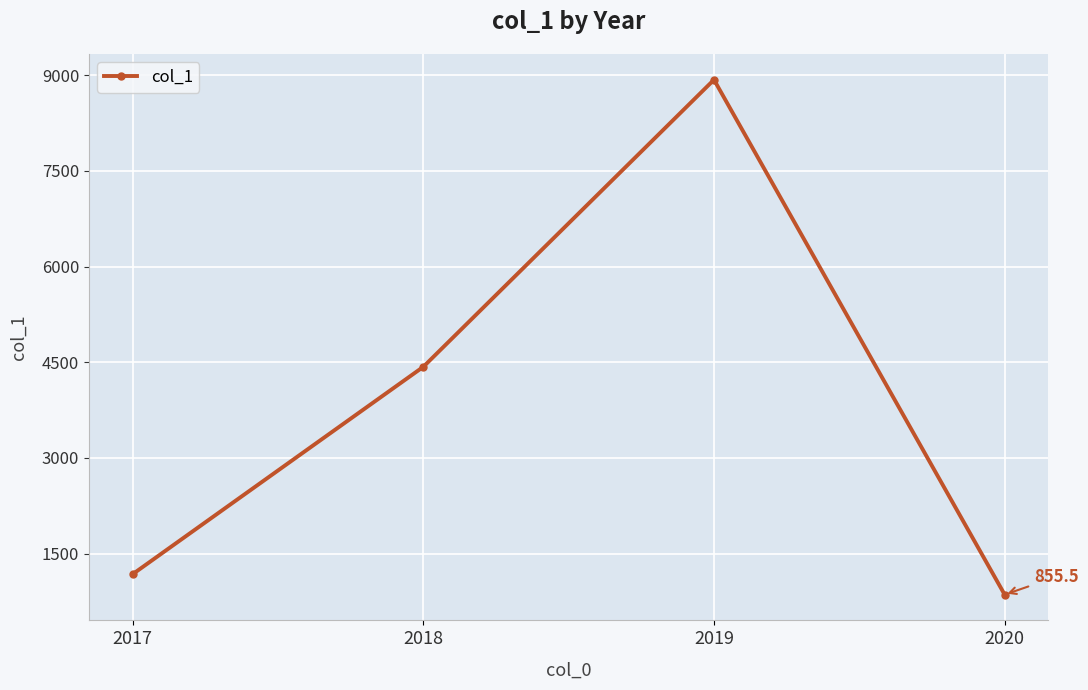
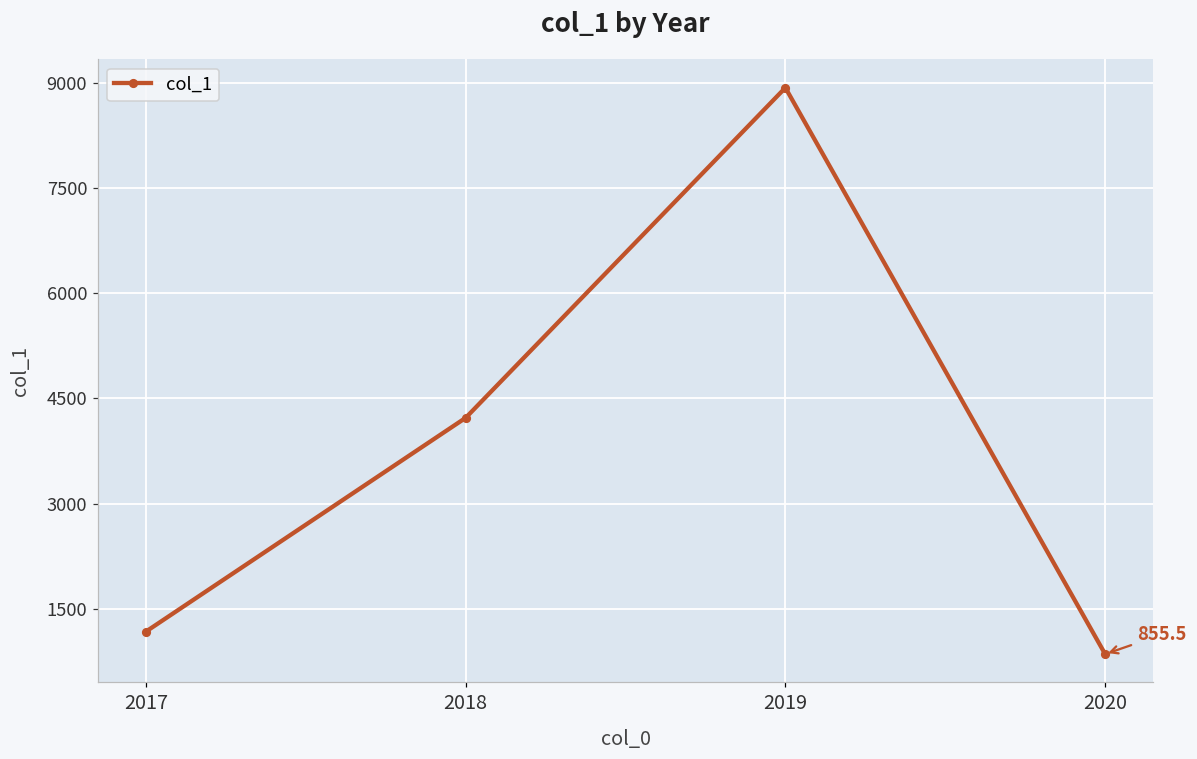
  {
    "2017": 1200,
-   "2018": 4400,
+   "2018": 4200,
    "2019": 8900
  }
